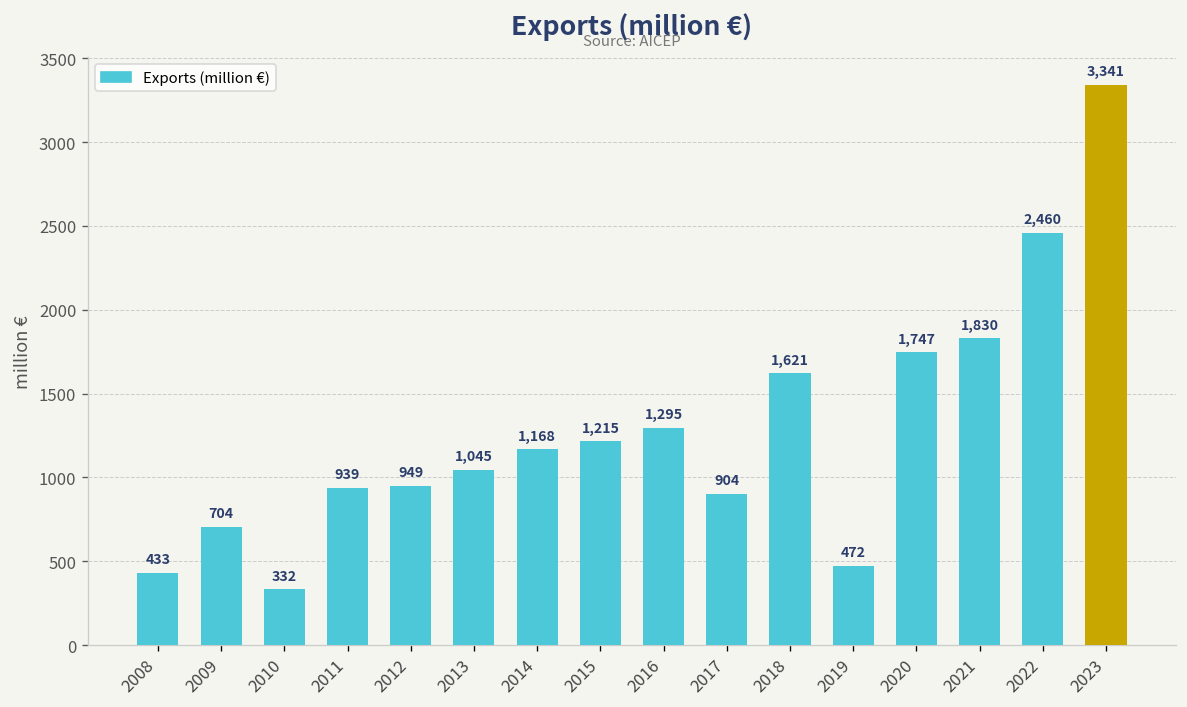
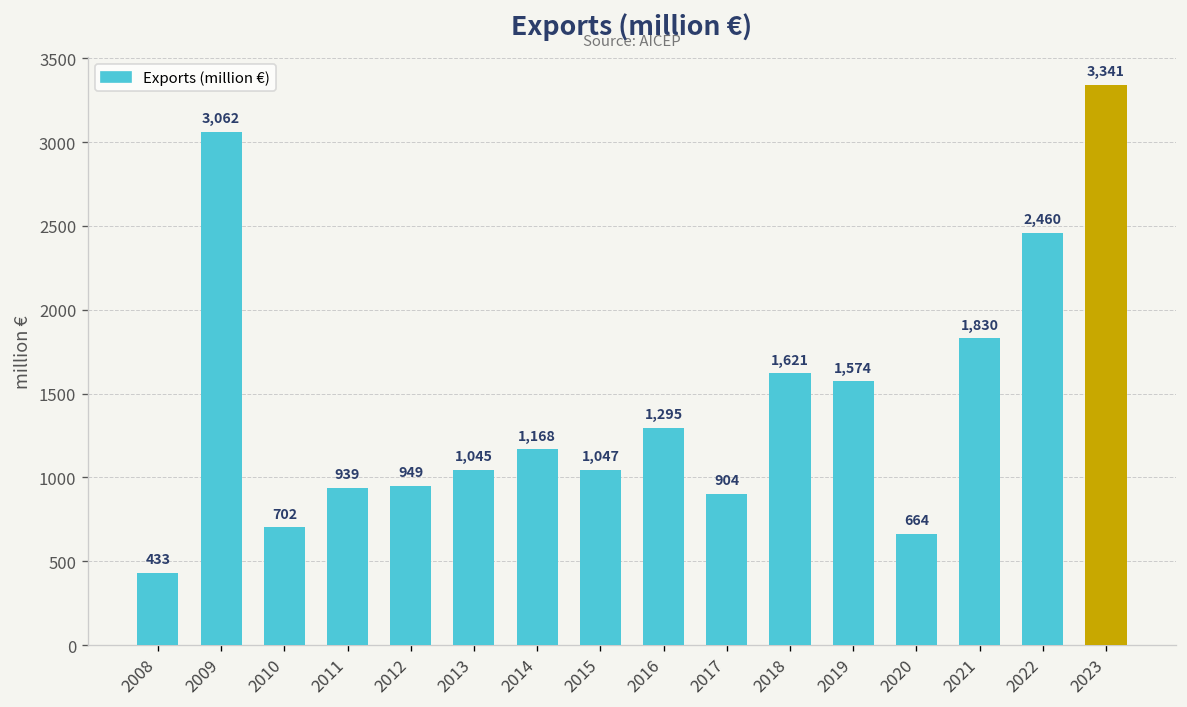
  {
    "2008": "433",
-   "2009": "704",
-   "2010": "332",
+   "2009": "3,062",
+   "2010": "702",
    "2011": "939",
    "2012": "949",
    "2013": "1,045",
    "2014": "1,168",
-   "2015": "1,215",
+   "2015": "1,047",
    "2016": "1,295",
    "2017": "904",
    "2018": "1,621",
-   "2019": "472",
-   "2020": "1,747",
+   "2019": "1,574",
+   "2020": "664",
    "2021": "1,830",
    "2022": "2,460",
    "2023": "3,341"
  }
